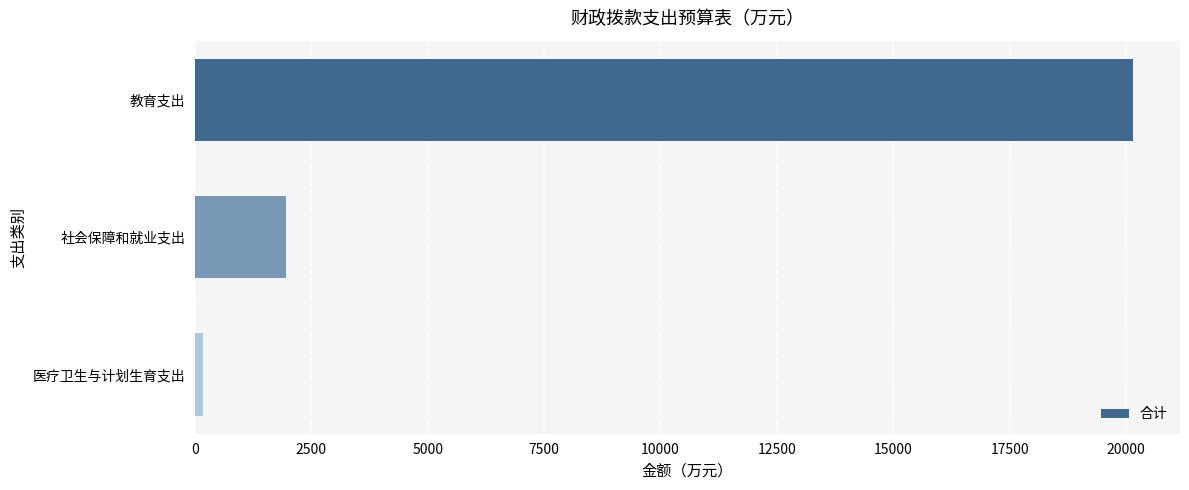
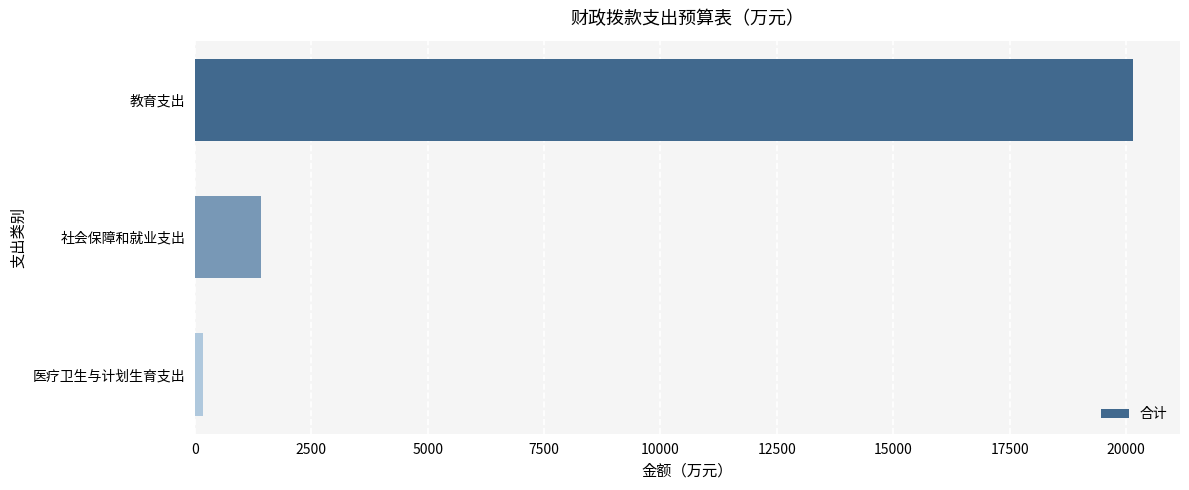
  {
    "教育支出": 20200,
-   "社会保障和就业支出": 2000,
+   "社会保障和就业支出": 1400,
    "医疗卫生与计划生育支出": 200
  }
